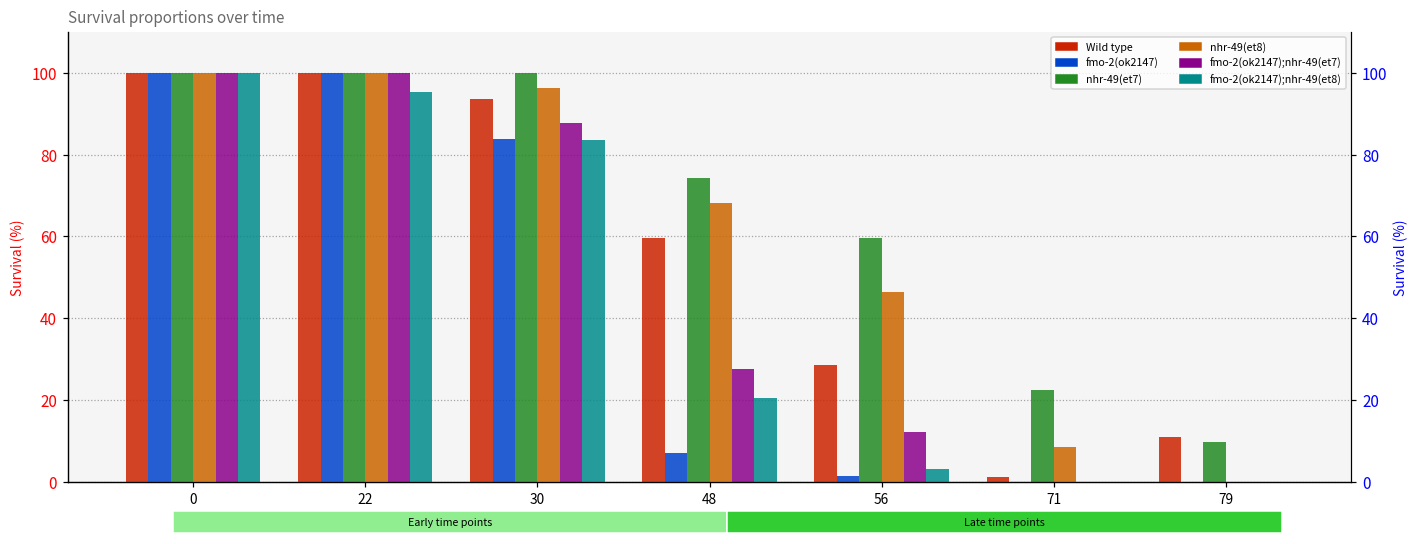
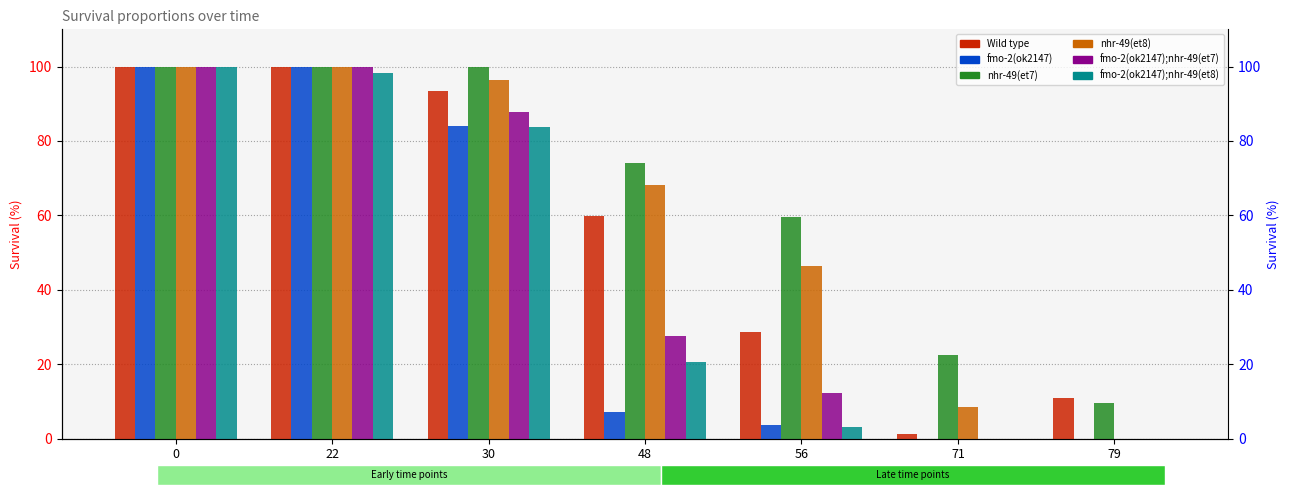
  {
    "Wild type": {
      "0": 100,
      "22": 100,
      "30": 94,
      "48": 60,
      "56": 29,
      "71": 1,
      "79": 11
    },
    "fmo-2(ok2147)": {
      "0": 100,
      "22": 100,
      "30": 84,
      "48": 7,
-     "56": 1,
+     "56": 4,
      "71": 0,
      "79": 0
    },
    "nhr-49(et7)": {
      "0": 100,
      "22": 100,
      "30": 100,
      "48": 74,
      "56": 60,
      "71": 23,
      "79": 10
    },
    "nhr-49(et8)": {
      "0": 100,
      "22": 100,
      "30": 96,
      "48": 68,
      "56": 46,
      "71": 9,
      "79": 0
    },
    "fmo-2(ok2147);nhr-49(et7)": {
      "0": 100,
      "22": 100,
      "30": 88,
      "48": 28,
      "56": 12,
      "71": 0,
      "79": 0
    },
    "fmo-2(ok2147);nhr-49(et8)": {
      "0": 100,
-     "22": 95,
+     "22": 98,
      "30": 84,
      "48": 20,
      "56": 3,
      "71": 0,
      "79": 0
    }
  }
